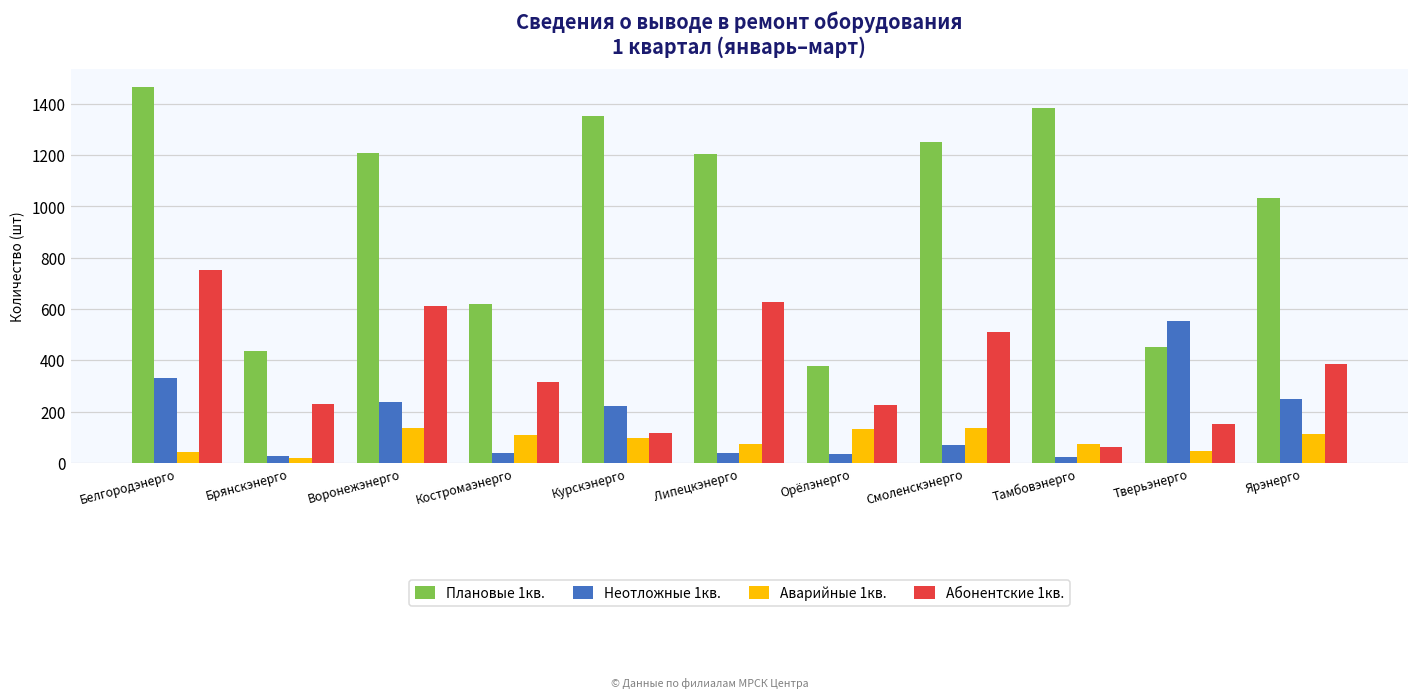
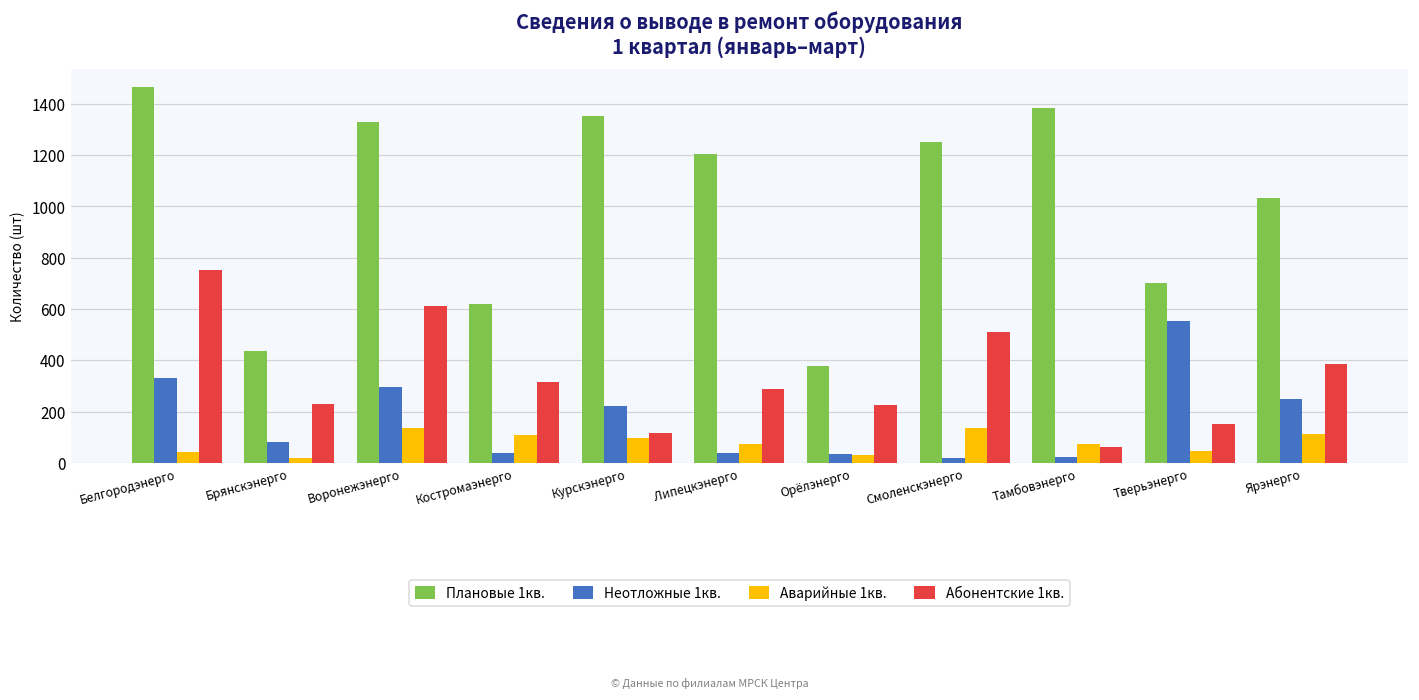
  {
    "Плановые 1кв.": {
      "Белгородэнерго": 1460,
      "Брянскэнерго": 440,
-     "Воронежэнерго": 1210,
+     "Воронежэнерго": 1330,
      "Костромаэнерго": 620,
      "Курскэнерго": 1350,
      "Липецкэнерго": 1200,
      "Орёлэнерго": 380,
      "Смоленскэнерго": 1250,
      "Тамбовэнерго": 1380,
-     "Тверьэнерго": 450,
+     "Тверьэнерго": 700,
      "Ярэнерго": 1030
    },
    "Неотложные 1кв.": {
      "Белгородэнерго": 330,
-     "Брянскэнерго": 30,
-     "Воронежэнерго": 240,
+     "Брянскэнерго": 80,
+     "Воронежэнерго": 290,
      "Костромаэнерго": 40,
      "Курскэнерго": 220,
      "Липецкэнерго": 40,
      "Орёлэнерго": 30,
-     "Смоленскэнерго": 70,
+     "Смоленскэнерго": 20,
      "Тамбовэнерго": 20,
      "Тверьэнерго": 550,
      "Ярэнерго": 250
    },
    "Аварийные 1кв.": {
      "Белгородэнерго": 40,
      "Брянскэнерго": 20,
      "Воронежэнерго": 140,
      "Костромаэнерго": 110,
      "Курскэнерго": 100,
      "Липецкэнерго": 80,
-     "Орёлэнерго": 130,
+     "Орёлэнерго": 30,
      "Смоленскэнерго": 140,
      "Тамбовэнерго": 70,
      "Тверьэнерго": 50,
      "Ярэнерго": 110
    },
    "Абонентские 1кв.": {
      "Белгородэнерго": 750,
      "Брянскэнерго": 230,
      "Воронежэнерго": 610,
      "Костромаэнерго": 320,
      "Курскэнерго": 120,
-     "Липецкэнерго": 630,
+     "Липецкэнерго": 290,
      "Орёлэнерго": 220,
      "Смоленскэнерго": 510,
      "Тамбовэнерго": 60,
      "Тверьэнерго": 150,
      "Ярэнерго": 390
    }
  }
